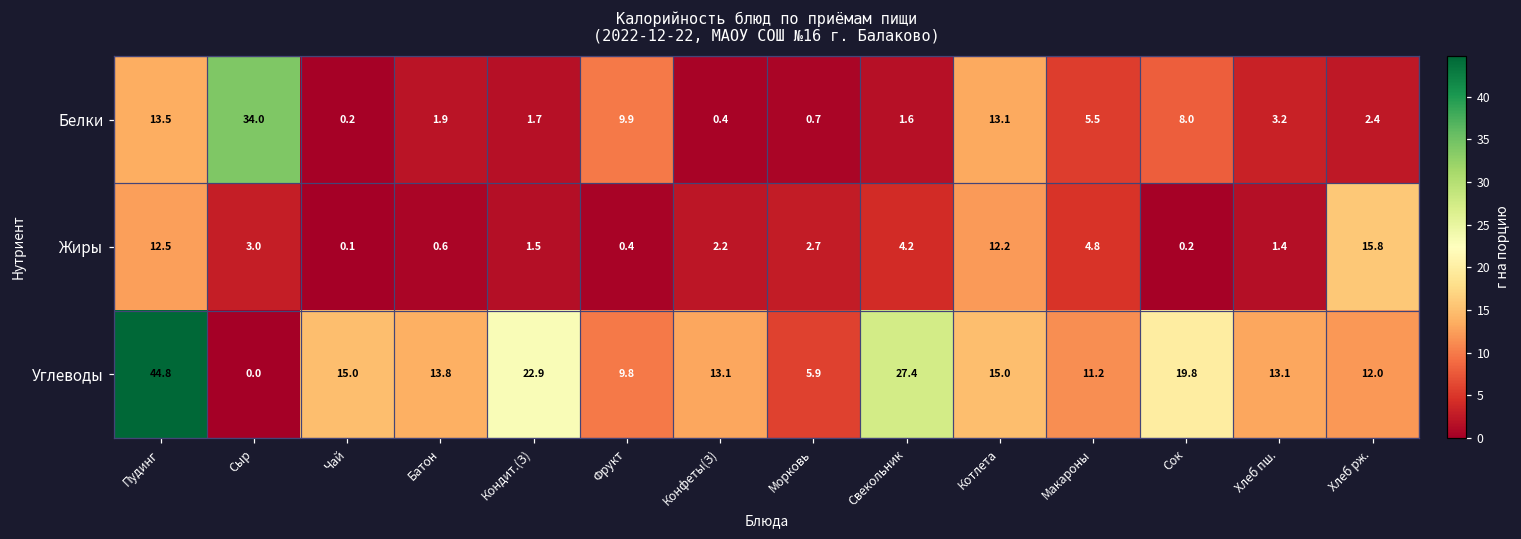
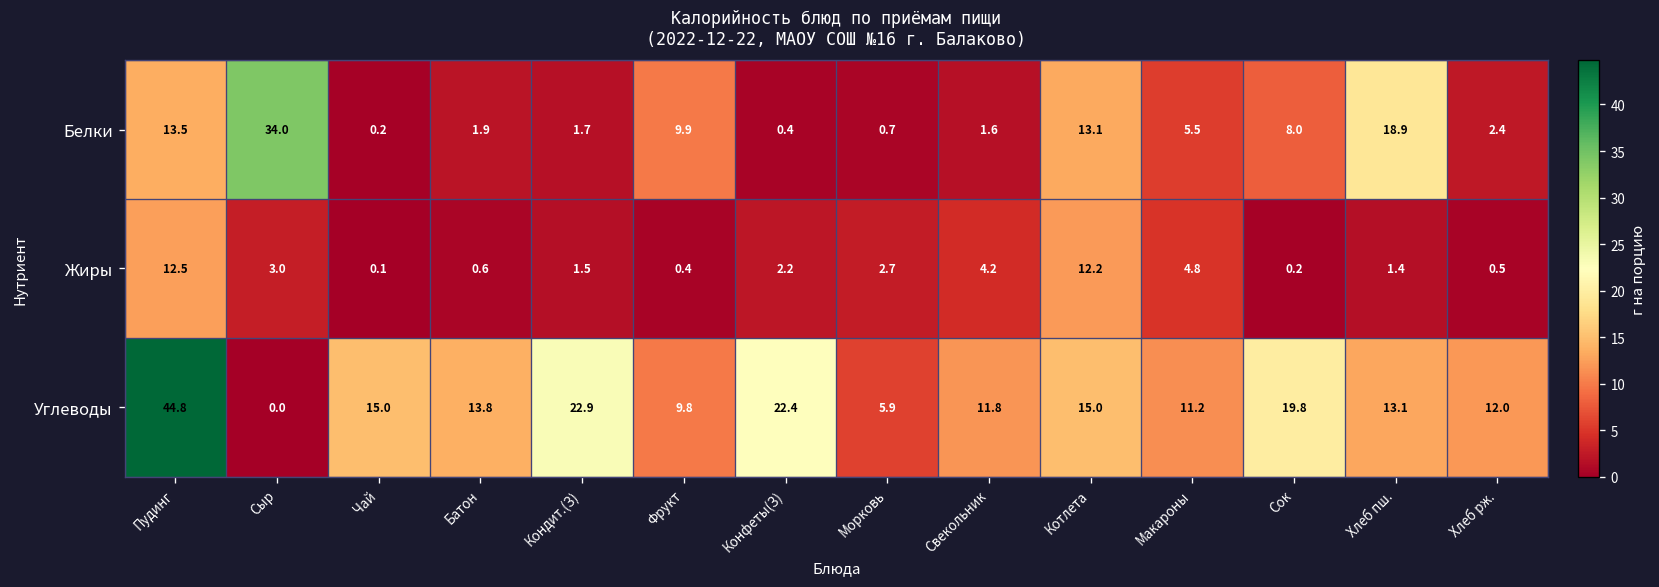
  {
    "Белки": {
      "Пудинг": 13.5,
      "Сыр": 34.0,
      "Чай": 0.2,
      "Батон": 1.9,
      "Кондит.(З)": 1.7,
      "Фрукт": 9.9,
      "Конфеты(З)": 0.4,
      "Морковь": 0.7,
      "Свекольник": 1.6,
      "Котлета": 13.1,
      "Макароны": 5.5,
      "Сок": 8.0,
-     "Хлеб пш.": 3.2,
+     "Хлеб пш.": 18.9,
      "Хлеб рж.": 2.4
    },
    "Жиры": {
      "Пудинг": 12.5,
      "Сыр": 3.0,
      "Чай": 0.1,
      "Батон": 0.6,
      "Кондит.(З)": 1.5,
      "Фрукт": 0.4,
      "Конфеты(З)": 2.2,
      "Морковь": 2.7,
      "Свекольник": 4.2,
      "Котлета": 12.2,
      "Макароны": 4.8,
      "Сок": 0.2,
      "Хлеб пш.": 1.4,
-     "Хлеб рж.": 15.8
+     "Хлеб рж.": 0.5
    },
    "Углеводы": {
      "Пудинг": 44.8,
      "Сыр": 0.0,
      "Чай": 15.0,
      "Батон": 13.8,
      "Кондит.(З)": 22.9,
      "Фрукт": 9.8,
-     "Конфеты(З)": 13.1,
+     "Конфеты(З)": 22.4,
      "Морковь": 5.9,
-     "Свекольник": 27.4,
+     "Свекольник": 11.8,
      "Котлета": 15.0,
      "Макароны": 11.2,
      "Сок": 19.8,
      "Хлеб пш.": 13.1,
      "Хлеб рж.": 12.0
    }
  }
